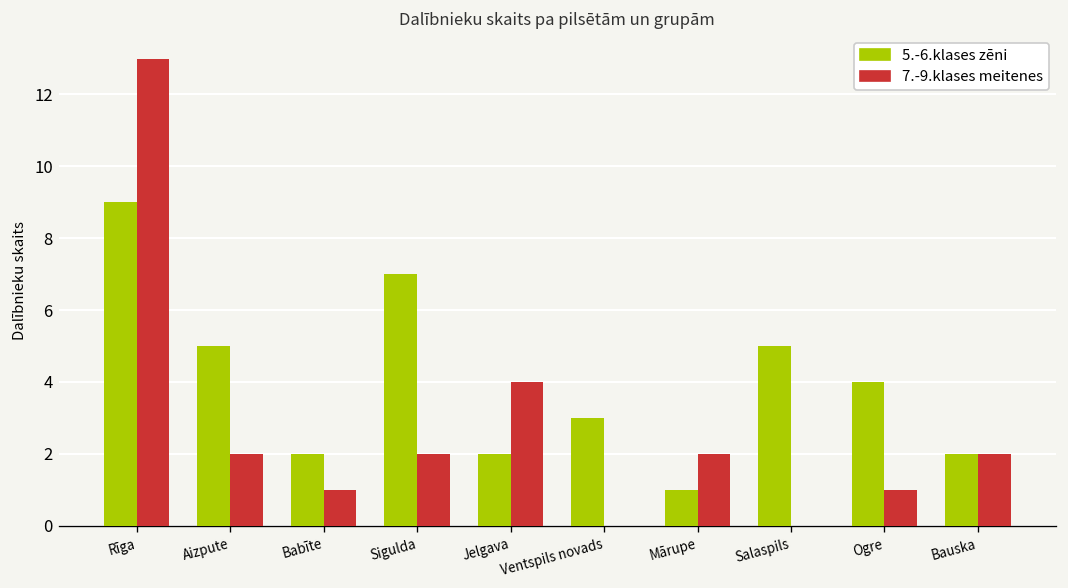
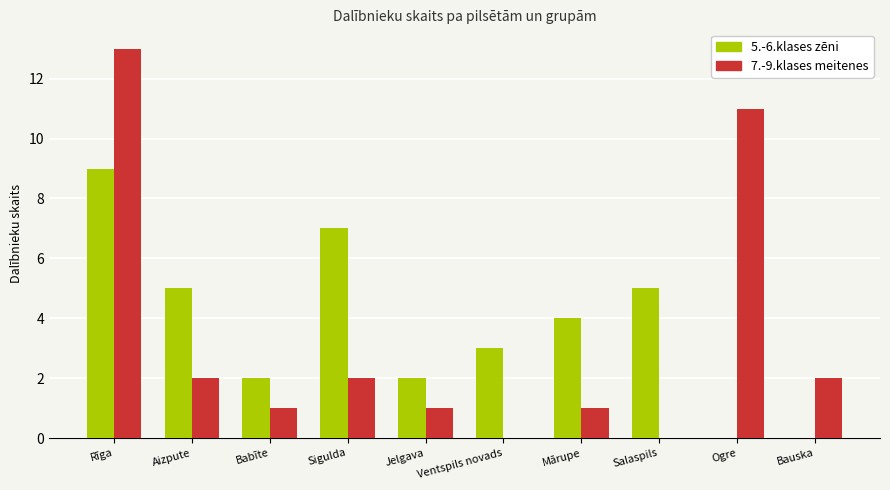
  {
    "5.-6.klases zēni": {
      "Rīga": 9,
      "Aizpute": 5,
      "Babīte": 2,
      "Sigulda": 7,
      "Jelgava": 2,
      "Ventspils novads": 3,
-     "Mārupe": 1,
+     "Mārupe": 4,
      "Salaspils": 5,
-     "Ogre": 4,
-     "Bauska": 2
+     "Ogre": 0,
+     "Bauska": 0
    },
    "7.-9.klases meitenes": {
      "Rīga": 13,
      "Aizpute": 2,
      "Babīte": 1,
      "Sigulda": 2,
-     "Jelgava": 4,
+     "Jelgava": 1,
      "Ventspils novads": 0,
-     "Mārupe": 2,
+     "Mārupe": 1,
      "Salaspils": 0,
-     "Ogre": 1,
+     "Ogre": 11,
      "Bauska": 2
    }
  }
